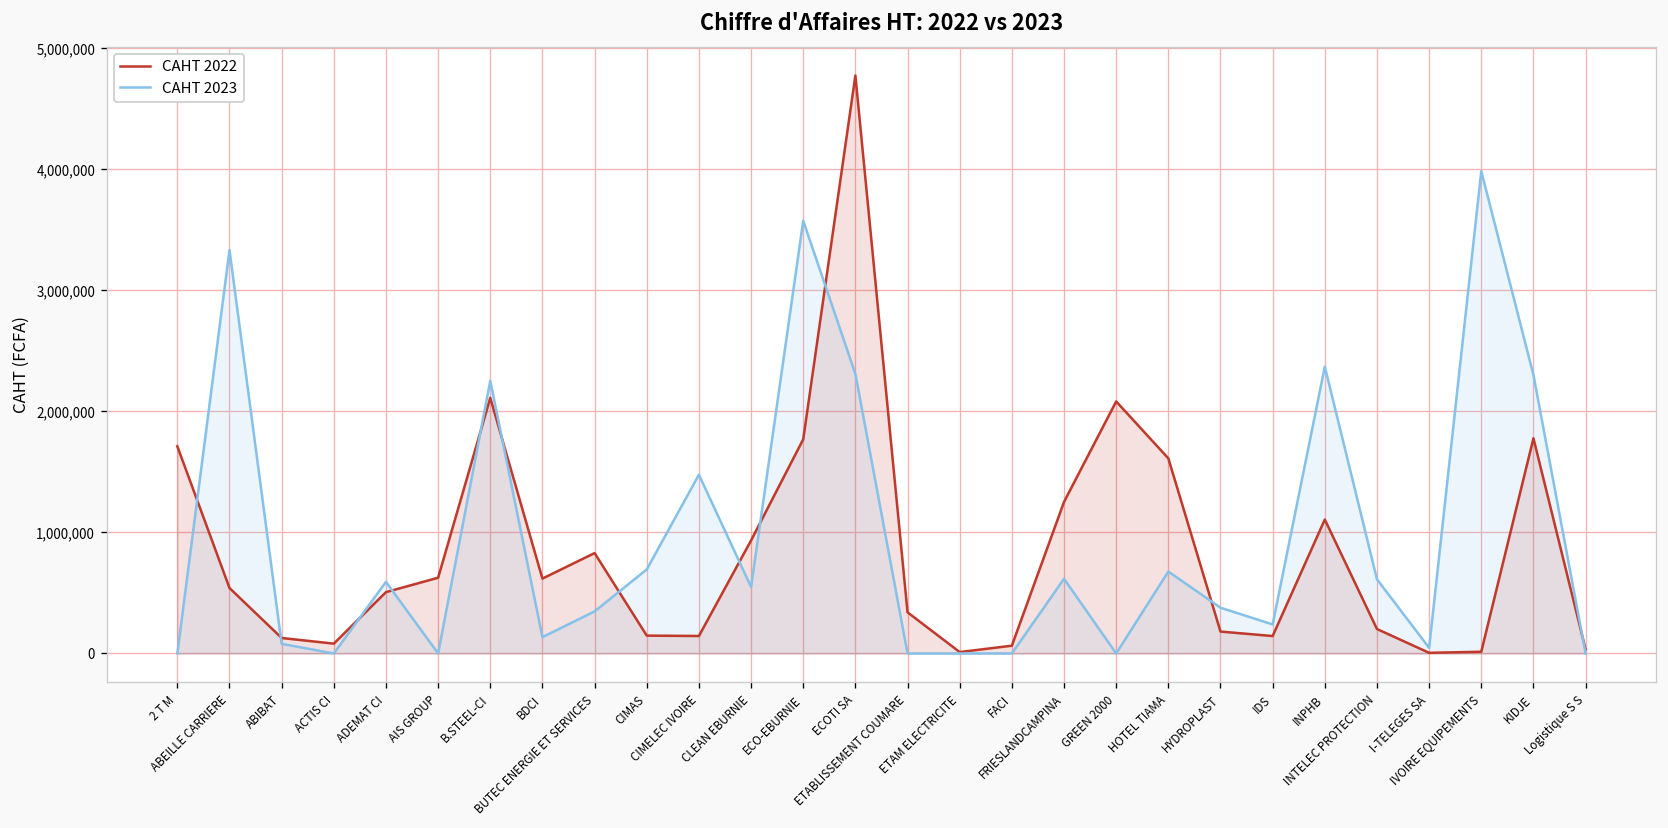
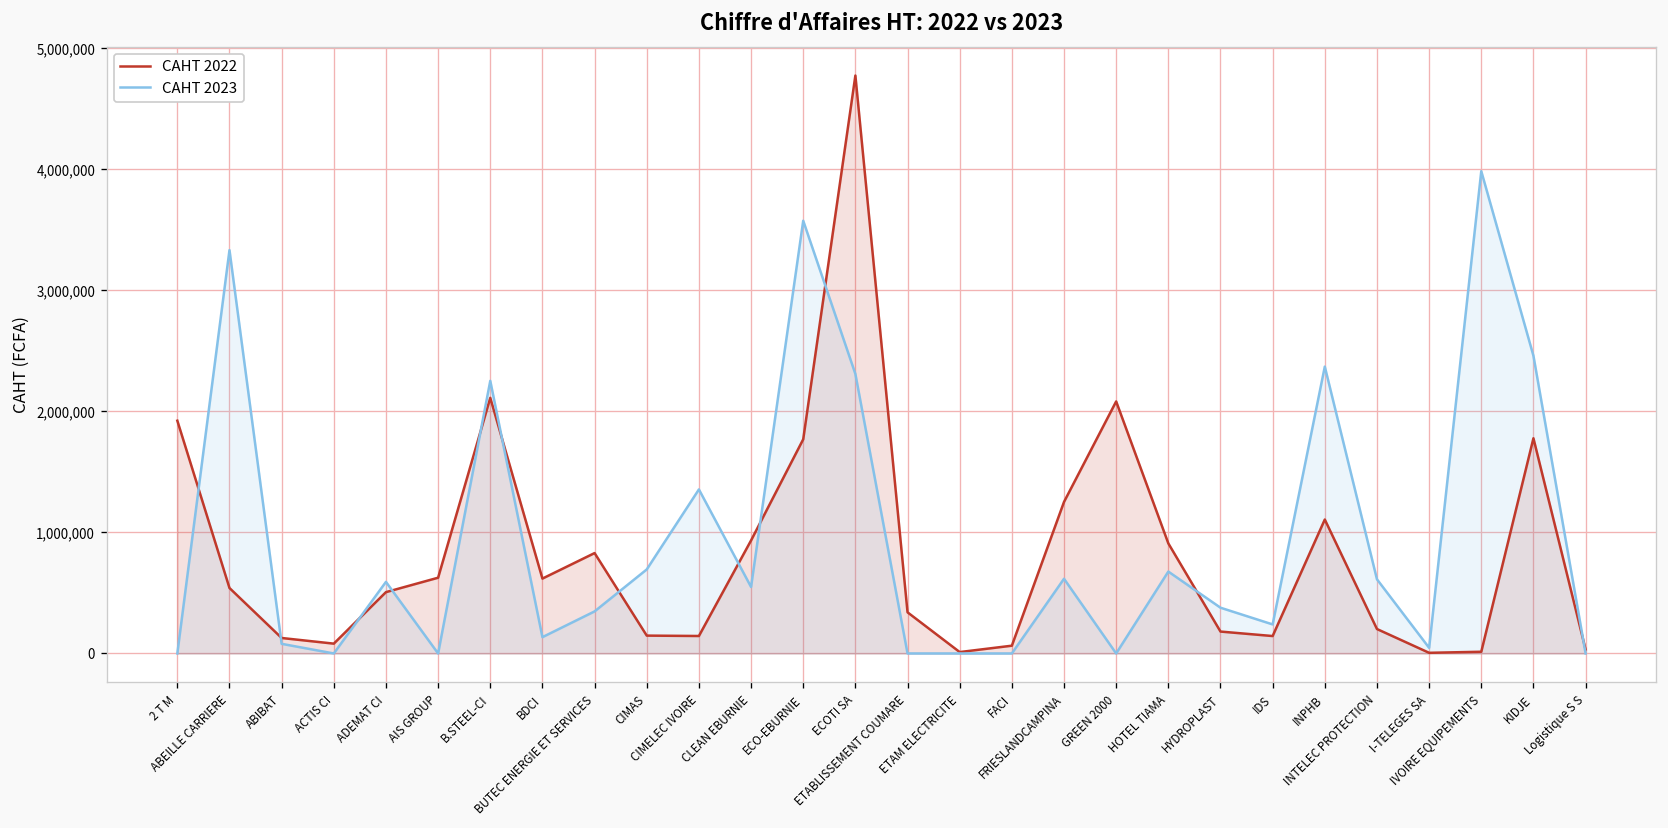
  {
    "CAHT 2022": {
-     "2 T M": "1,710,000",
+     "2 T M": "1,920,000",
      "ABEILLE CARRIERE": "540,000",
      "ABIBAT": "130,000",
      "ACTIS CI": "80,000",
      "ADEMAT CI": "510,000",
      "AIS GROUP": "630,000",
      "B.STEEL-CI": "2,110,000",
      "BDCI": "620,000",
      "BUTEC ENERGIE ET SERVICES": "830,000",
      "CIMAS": "150,000",
      "CIMELEC IVOIRE": "140,000",
      "CLEAN EBURNIE": "930,000",
      "ECO-EBURNIE": "1,770,000",
      "ECOTI SA": "4,780,000",
      "ETABLISSEMENT COUMARE": "340,000",
      "FACI": "60,000",
      "FRIESLANDCAMPINA": "1,250,000",
      "GREEN 2000": "2,080,000",
-     "HOTEL TIAMA": "1,610,000",
+     "HOTEL TIAMA": "910,000",
      "HYDROPLAST": "180,000",
      "IDS": "140,000",
      "INPHB": "1,110,000",
      "INTELEC PROTECTION": "200,000",
      "I-TELEGES SA": "10,000",
      "IVOIRE EQUIPEMENTS": "10,000",
      "KIDJE": "1,780,000",
      "Logistique S S": "30,000"
    },
    "CAHT 2023": {
      "2 T M": "0",
      "ABEILLE CARRIERE": "3,330,000",
      "ABIBAT": "80,000",
      "ACTIS CI": "0",
      "ADEMAT CI": "590,000",
      "AIS GROUP": "0",
      "B.STEEL-CI": "2,250,000",
      "BDCI": "130,000",
      "BUTEC ENERGIE ET SERVICES": "350,000",
      "CIMAS": "690,000",
-     "CIMELEC IVOIRE": "1,480,000",
+     "CIMELEC IVOIRE": "1,360,000",
      "CLEAN EBURNIE": "550,000",
      "ECO-EBURNIE": "3,580,000",
      "ECOTI SA": "2,310,000",
      "ETABLISSEMENT COUMARE": "0",
      "FACI": "0",
      "FRIESLANDCAMPINA": "620,000",
      "GREEN 2000": "0",
      "HOTEL TIAMA": "680,000",
      "HYDROPLAST": "380,000",
      "IDS": "240,000",
      "INPHB": "2,370,000",
      "INTELEC PROTECTION": "610,000",
      "I-TELEGES SA": "50,000",
      "IVOIRE EQUIPEMENTS": "3,990,000",
-     "KIDJE": "2,300,000",
+     "KIDJE": "2,460,000",
      "Logistique S S": "0"
    }
  }
